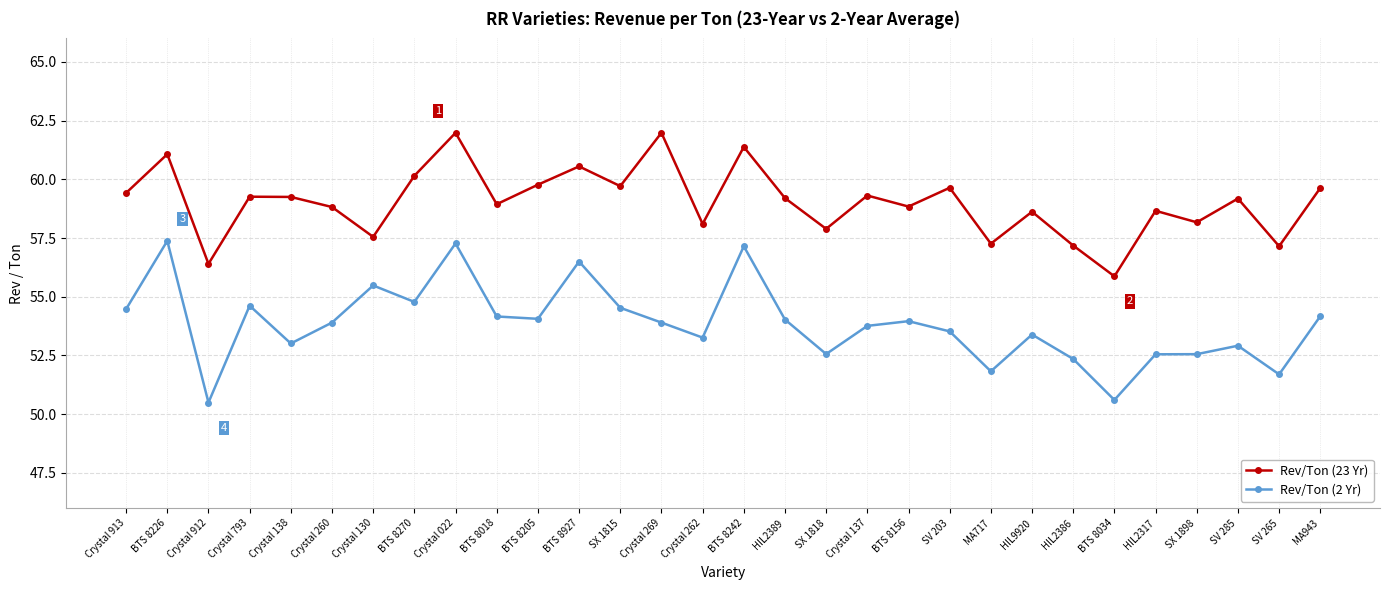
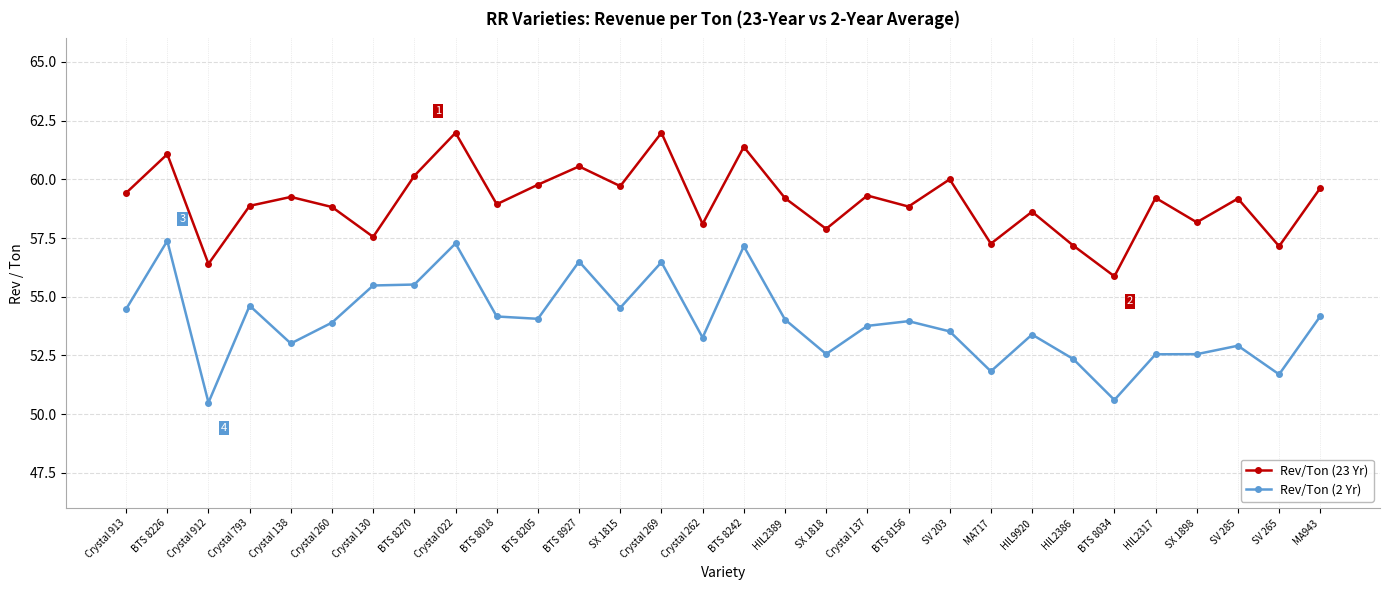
  {
    "Rev/Ton (23 Yr)": {
      "Crystal 913": 59.4,
      "BTS 8226": 61.1,
      "Crystal 912": 56.4,
-     "Crystal 793": 59.3,
+     "Crystal 793": 58.9,
      "Crystal 138": 59.3,
      "Crystal 260": 58.8,
      "Crystal 130": 57.6,
      "BTS 8270": 60.2,
      "BTS 8018": 58.9,
      "BTS 8205": 59.8,
      "BTS 8927": 60.6,
      "SX 1815": 59.7,
      "Crystal 269": 62.0,
      "Crystal 262": 58.1,
      "BTS 8242": 61.4,
      "HIL2389": 59.2,
      "SX 1818": 57.9,
      "Crystal 137": 59.3,
      "BTS 8156": 58.8,
-     "SV 203": 59.6,
+     "SV 203": 60.0,
      "MA717": 57.3,
      "HIL9920": 58.6,
      "HIL2386": 57.2,
-     "HIL2317": 58.7,
+     "HIL2317": 59.2,
      "SX 1898": 58.2,
      "SV 285": 59.2,
      "SV 265": 57.2,
      "MA943": 59.6
    },
    "Rev/Ton (2 Yr)": {
      "Crystal 913": 54.5,
      "Crystal 793": 54.6,
      "Crystal 138": 53.0,
      "Crystal 260": 53.9,
      "Crystal 130": 55.5,
-     "BTS 8270": 54.8,
+     "BTS 8270": 55.5,
      "Crystal 022": 57.3,
      "BTS 8018": 54.2,
      "BTS 8205": 54.1,
      "BTS 8927": 56.5,
      "SX 1815": 54.5,
-     "Crystal 269": 53.9,
+     "Crystal 269": 56.5,
      "Crystal 262": 53.3,
      "BTS 8242": 57.2,
      "HIL2389": 54.0,
      "SX 1818": 52.6,
      "Crystal 137": 53.8,
      "BTS 8156": 54.0,
      "SV 203": 53.5,
      "MA717": 51.8,
      "HIL9920": 53.4,
      "HIL2386": 52.4,
      "BTS 8034": 50.6,
      "HIL2317": 52.6,
      "SX 1898": 52.6,
      "SV 285": 52.9,
      "SV 265": 51.7,
      "MA943": 54.2
    }
  }
